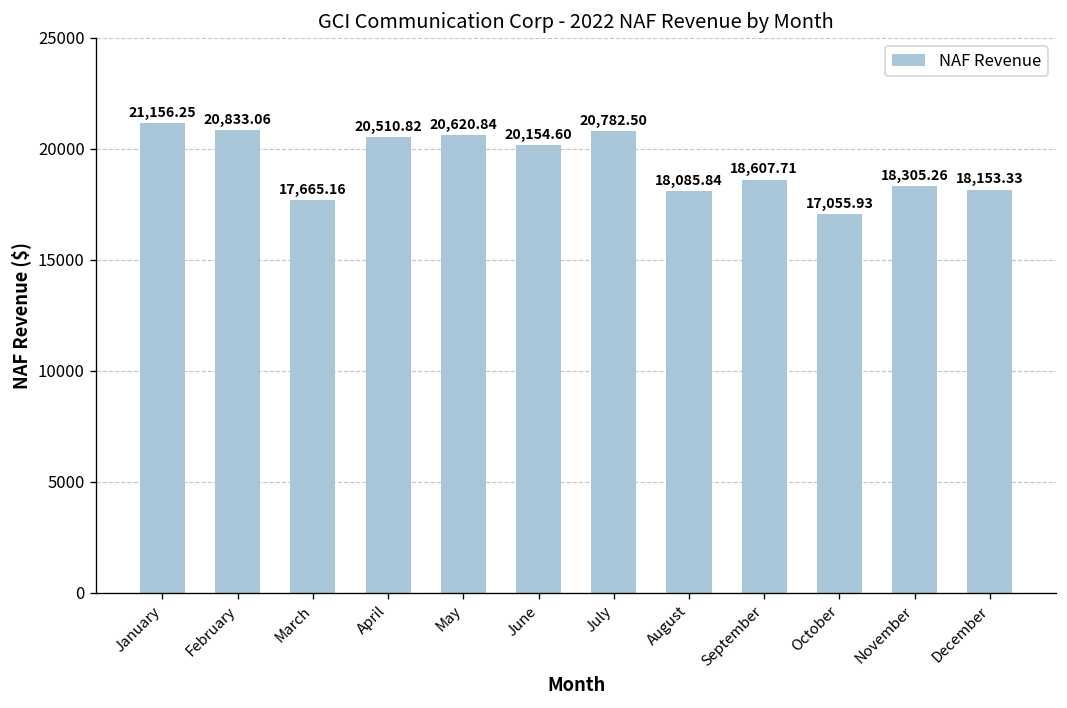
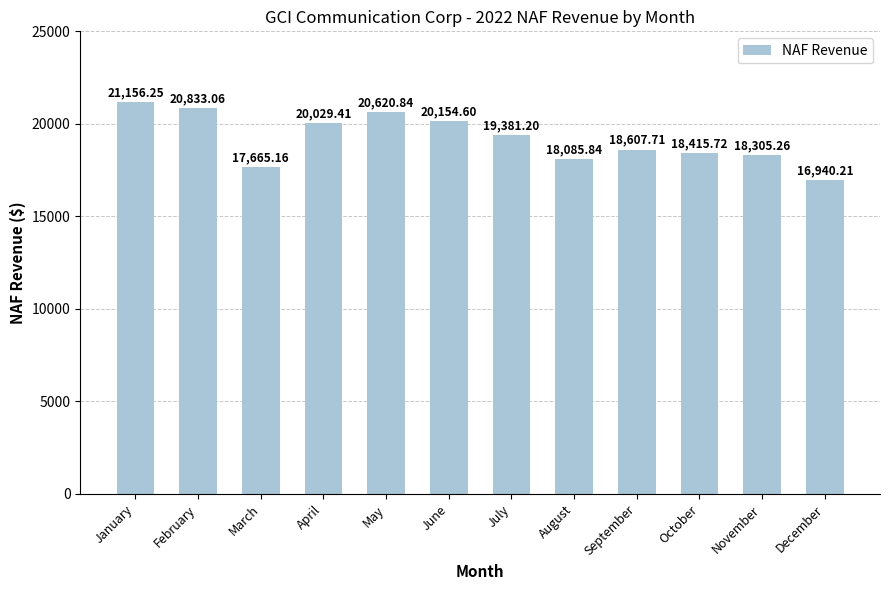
  {
    "January": "21,156.25",
    "February": "20,833.06",
    "March": "17,665.16",
-   "April": "20,510.82",
+   "April": "20,029.41",
    "May": "20,620.84",
    "June": "20,154.60",
-   "July": "20,782.50",
+   "July": "19,381.20",
    "August": "18,085.84",
    "September": "18,607.71",
-   "October": "17,055.93",
+   "October": "18,415.72",
    "November": "18,305.26",
-   "December": "18,153.33"
+   "December": "16,940.21"
  }
